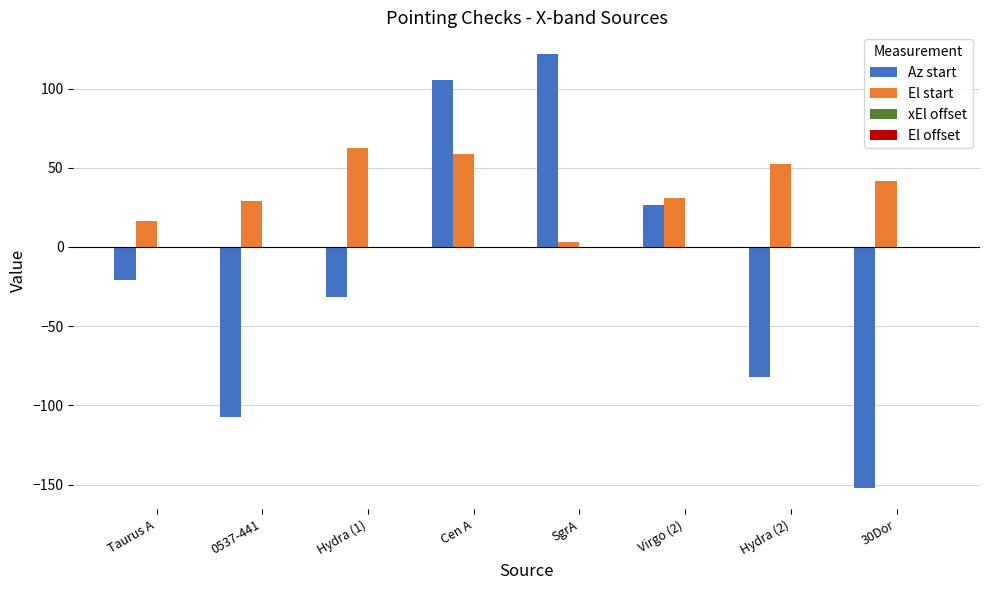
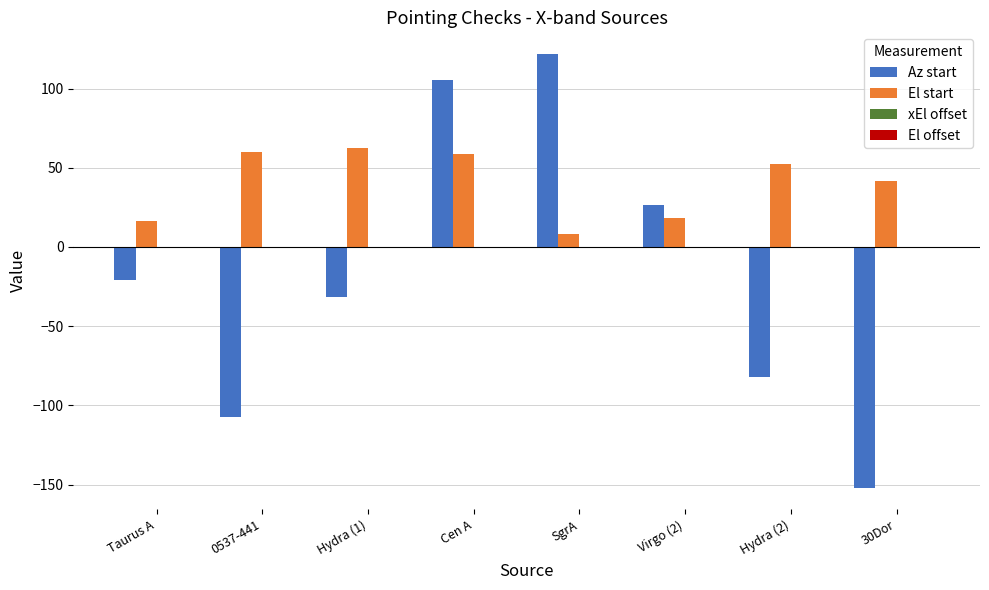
  {
    "Az start": {
      "Taurus A": -21,
      "0537-441": -107,
      "Hydra (1)": -32,
      "Cen A": 105,
      "SgrA": 122,
      "Virgo (2)": 27,
      "Hydra (2)": -82,
      "30Dor": -152
    },
    "El start": {
      "Taurus A": 16,
-     "0537-441": 29,
+     "0537-441": 60,
      "Hydra (1)": 63,
      "Cen A": 59,
-     "SgrA": 3,
-     "Virgo (2)": 31,
+     "SgrA": 8,
+     "Virgo (2)": 18,
      "Hydra (2)": 52,
      "30Dor": 42
    },
    "xEl offset": {
      "0537-441": 0,
      "Hydra (1)": 0
    }
  }
